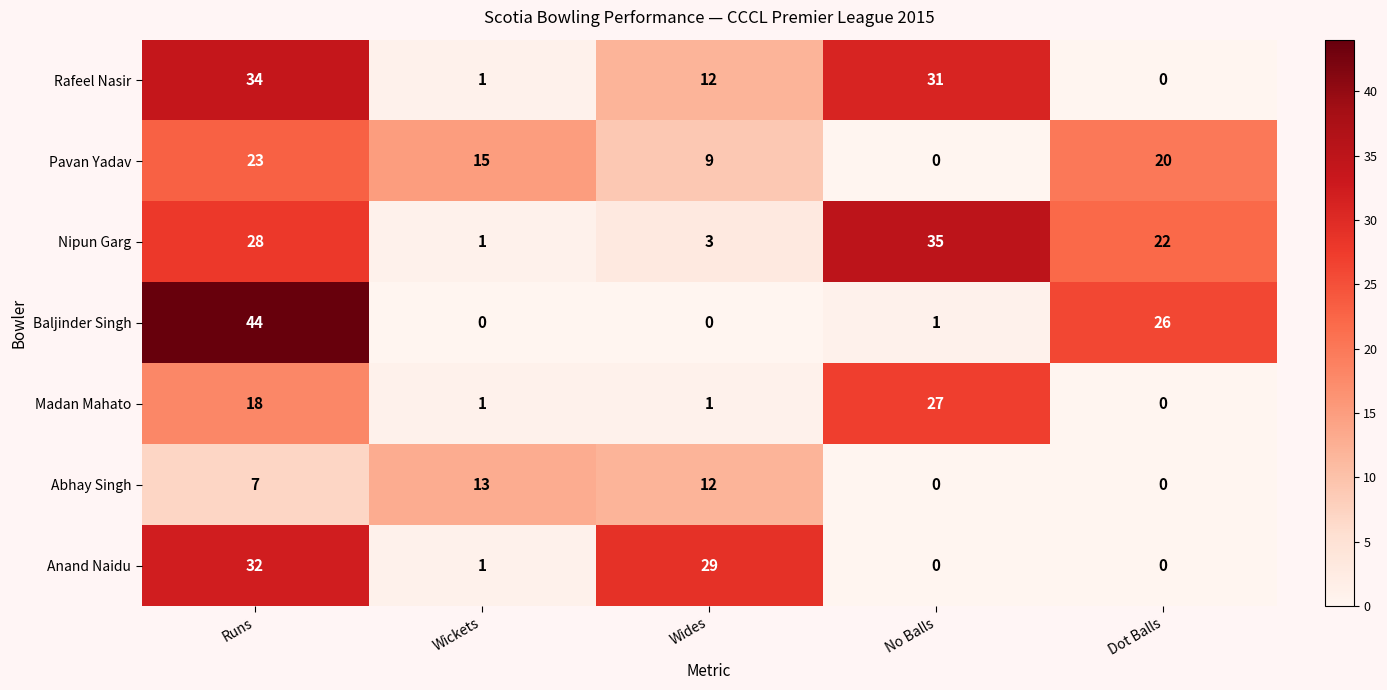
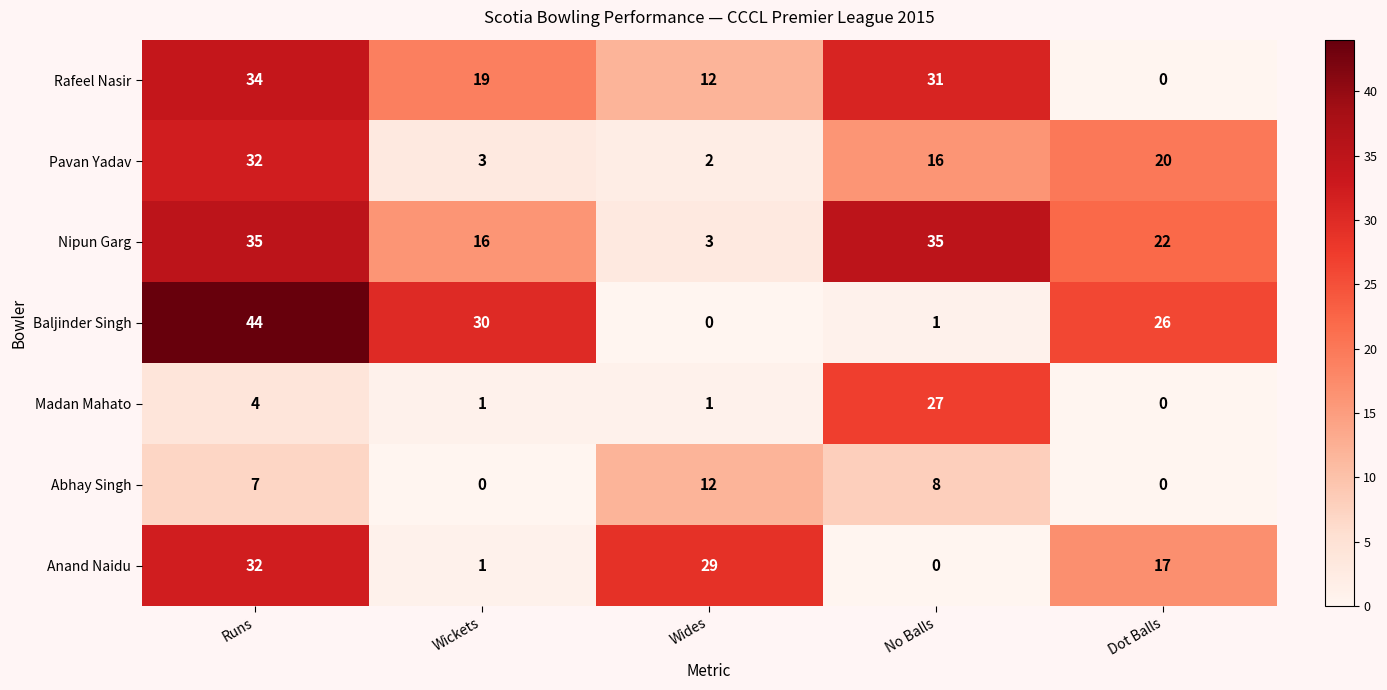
  {
    "Rafeel Nasir": {
      "Runs": 34,
-     "Wickets": 1,
+     "Wickets": 19,
      "Wides": 12,
      "No Balls": 31,
      "Dot Balls": 0
    },
    "Pavan Yadav": {
-     "Runs": 23,
-     "Wickets": 15,
-     "Wides": 9,
-     "No Balls": 0,
+     "Runs": 32,
+     "Wickets": 3,
+     "Wides": 2,
+     "No Balls": 16,
      "Dot Balls": 20
    },
    "Nipun Garg": {
-     "Runs": 28,
-     "Wickets": 1,
+     "Runs": 35,
+     "Wickets": 16,
      "Wides": 3,
      "No Balls": 35,
      "Dot Balls": 22
    },
    "Baljinder Singh": {
      "Runs": 44,
-     "Wickets": 0,
+     "Wickets": 30,
      "Wides": 0,
      "No Balls": 1,
      "Dot Balls": 26
    },
    "Madan Mahato": {
-     "Runs": 18,
+     "Runs": 4,
      "Wickets": 1,
      "Wides": 1,
      "No Balls": 27,
      "Dot Balls": 0
    },
    "Abhay Singh": {
      "Runs": 7,
-     "Wickets": 13,
+     "Wickets": 0,
      "Wides": 12,
-     "No Balls": 0,
+     "No Balls": 8,
      "Dot Balls": 0
    },
    "Anand Naidu": {
      "Runs": 32,
      "Wickets": 1,
      "Wides": 29,
      "No Balls": 0,
-     "Dot Balls": 0
+     "Dot Balls": 17
    }
  }
